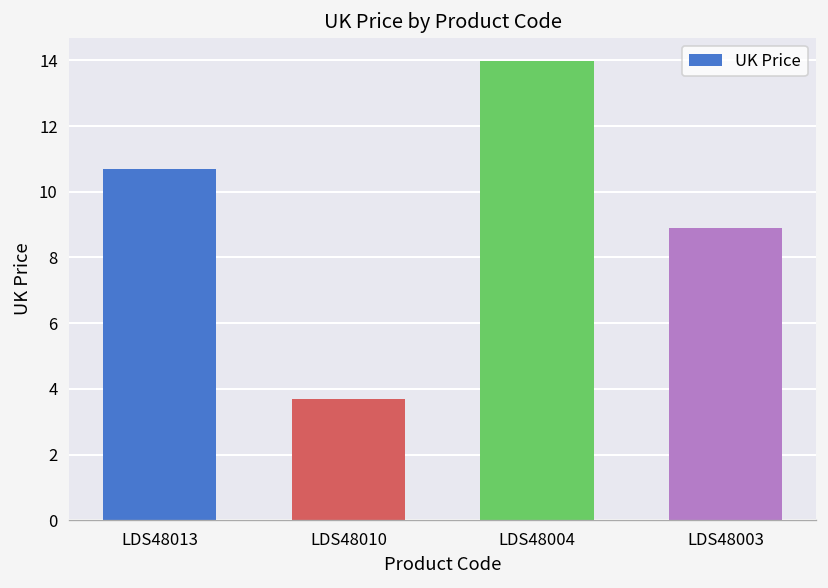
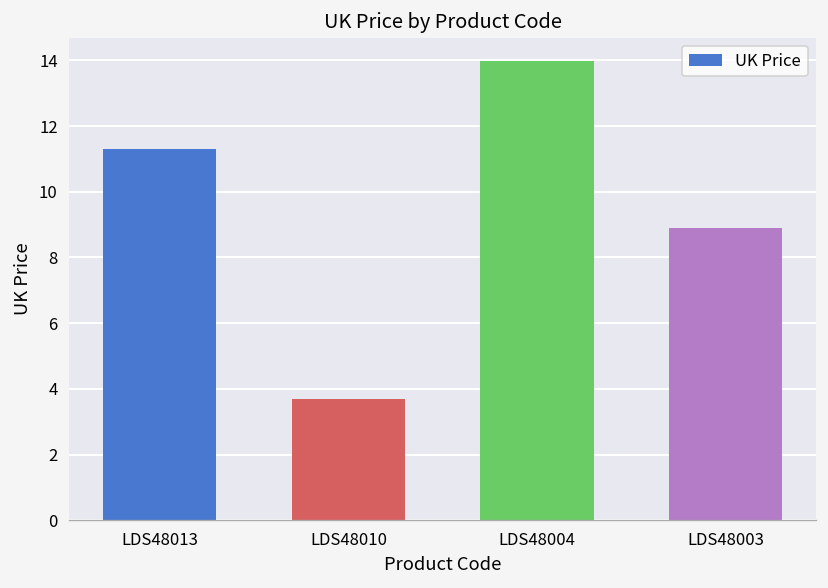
  {
-   "LDS48013": 10.7,
+   "LDS48013": 11.3,
    "LDS48010": 3.7,
    "LDS48004": 14.0,
    "LDS48003": 8.9
  }
